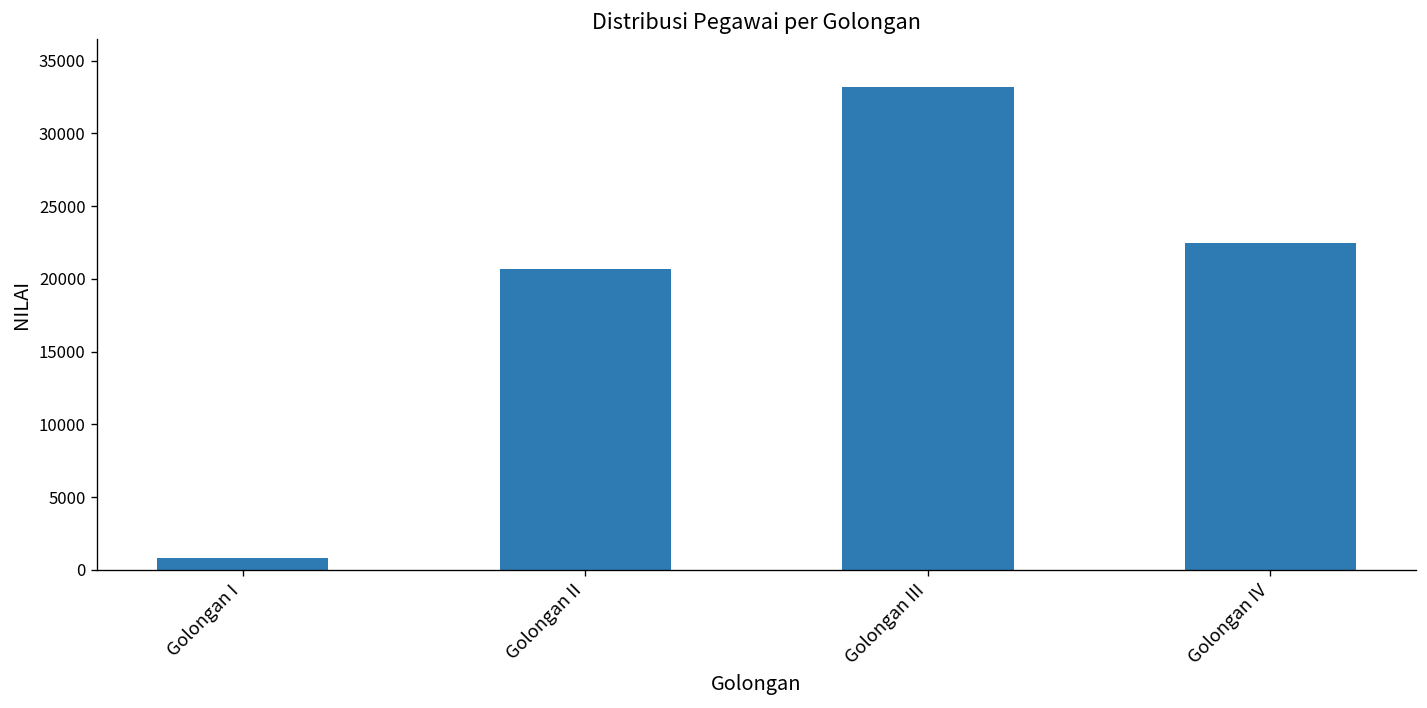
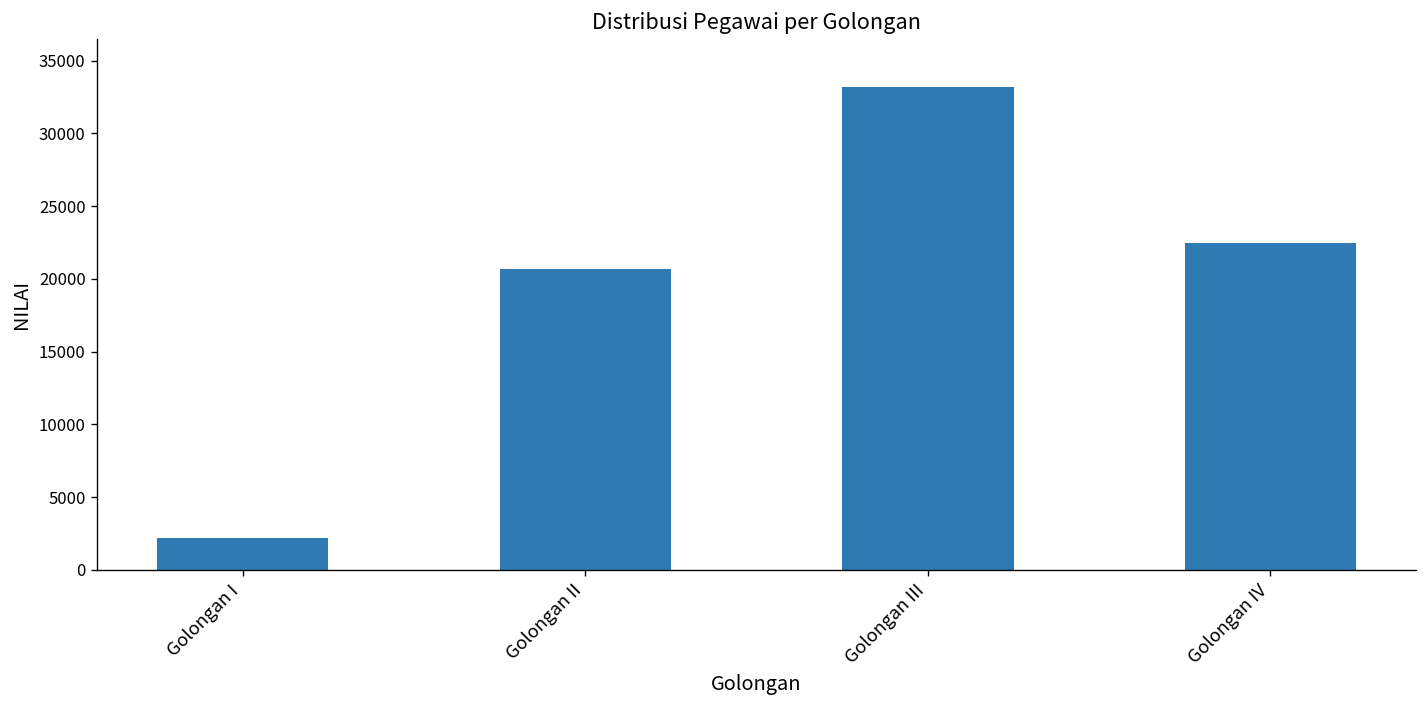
  {
-   "Golongan I": 800,
+   "Golongan I": 2200,
    "Golongan II": 20700,
    "Golongan III": 33200,
    "Golongan IV": 22400
  }
